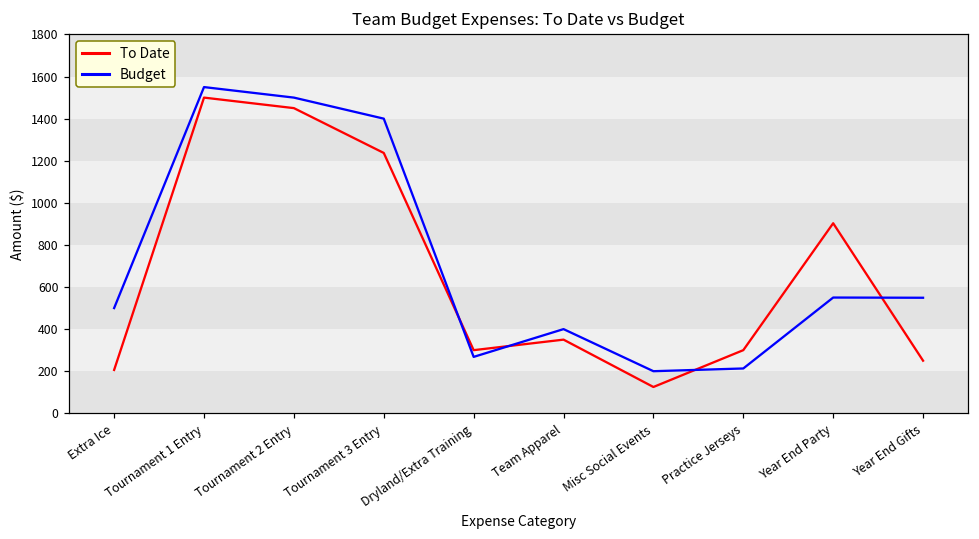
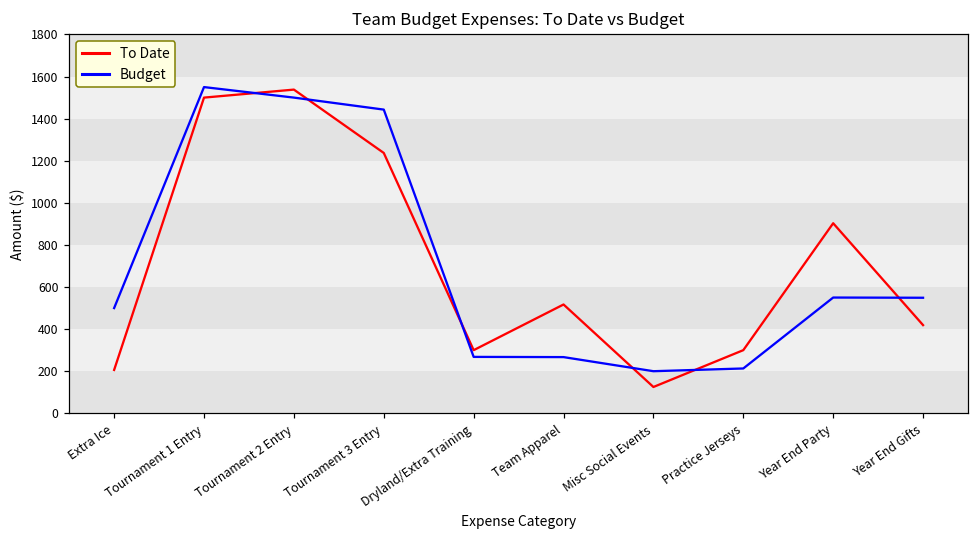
  {
    "To Date": {
      "Extra Ice": 210,
      "Tournament 1 Entry": 1500,
-     "Tournament 2 Entry": 1450,
+     "Tournament 2 Entry": 1540,
      "Tournament 3 Entry": 1240,
      "Dryland/Extra Training": 300,
-     "Team Apparel": 350,
+     "Team Apparel": 520,
      "Misc Social Events": 130,
      "Practice Jerseys": 300,
      "Year End Party": 900,
-     "Year End Gifts": 250
+     "Year End Gifts": 420
    },
    "Budget": {
      "Extra Ice": 500,
      "Tournament 1 Entry": 1550,
      "Tournament 2 Entry": 1500,
-     "Tournament 3 Entry": 1400,
+     "Tournament 3 Entry": 1440,
      "Dryland/Extra Training": 270,
-     "Team Apparel": 400,
+     "Team Apparel": 270,
      "Misc Social Events": 200,
      "Practice Jerseys": 210,
      "Year End Party": 550,
      "Year End Gifts": 550
    }
  }
